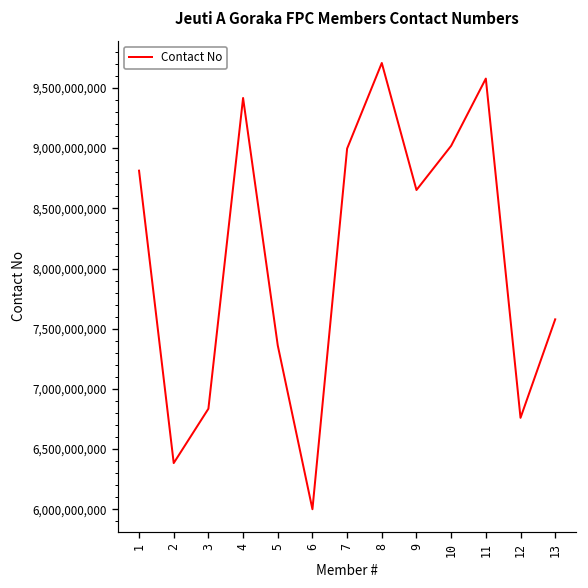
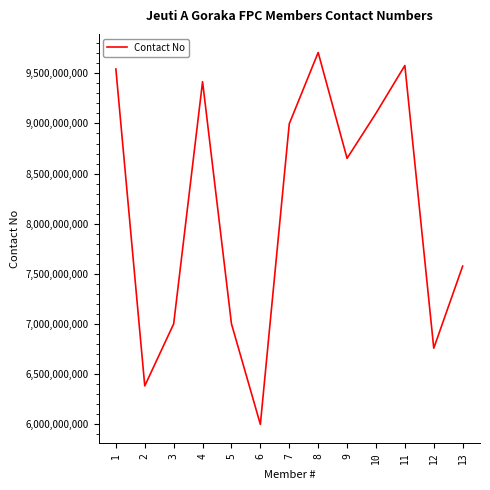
  {
-   "1": "8,810,000,000",
+   "1": "9,540,000,000",
    "2": "6,380,000,000",
-   "3": "6,840,000,000",
+   "3": "7,000,000,000",
    "4": "9,420,000,000",
-   "5": "7,360,000,000",
+   "5": "7,000,000,000",
    "6": "6,000,000,000",
    "7": "9,000,000,000",
    "8": "9,710,000,000",
    "9": "8,650,000,000",
-   "10": "9,020,000,000",
+   "10": "9,100,000,000",
    "11": "9,580,000,000",
    "12": "6,760,000,000",
    "13": "7,580,000,000"
  }
